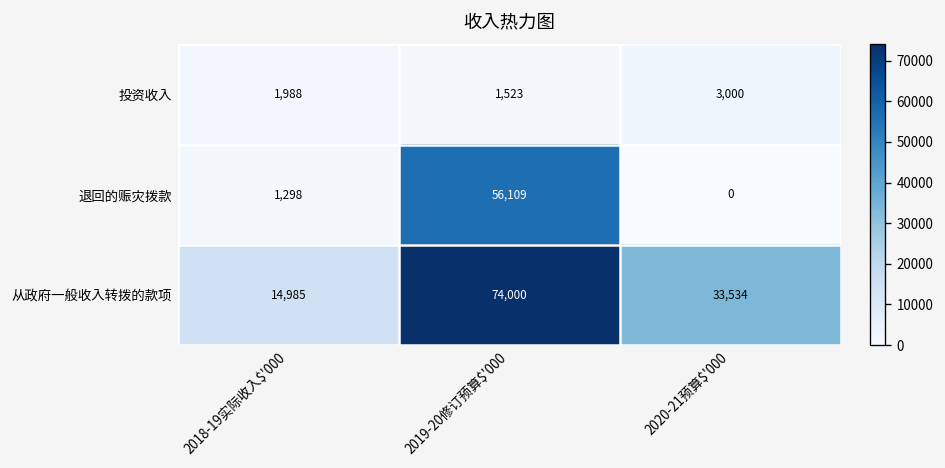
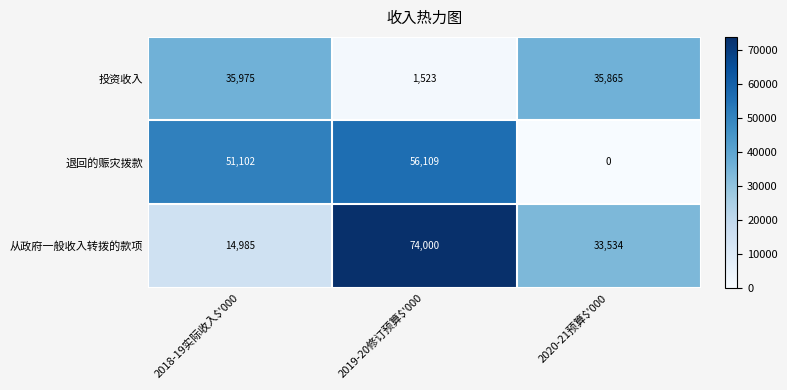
  {
    "投资收入": {
-     "2018-19实际收入$'000": "1,988",
+     "2018-19实际收入$'000": "35,975",
      "2019-20修订预算$'000": "1,523",
-     "2020-21预算$'000": "3,000"
+     "2020-21预算$'000": "35,865"
    },
    "退回的赈灾拨款": {
-     "2018-19实际收入$'000": "1,298",
+     "2018-19实际收入$'000": "51,102",
      "2019-20修订预算$'000": "56,109",
      "2020-21预算$'000": "0"
    },
    "从政府一般收入转拨的款项": {
      "2018-19实际收入$'000": "14,985",
      "2019-20修订预算$'000": "74,000",
      "2020-21预算$'000": "33,534"
    }
  }
